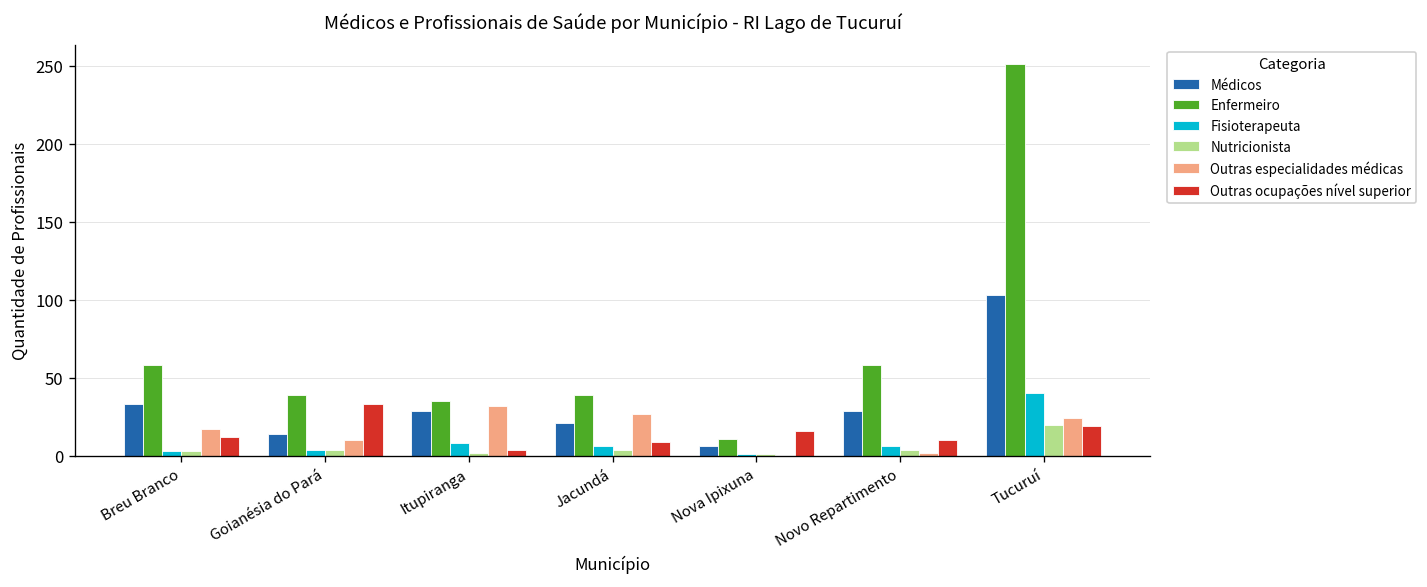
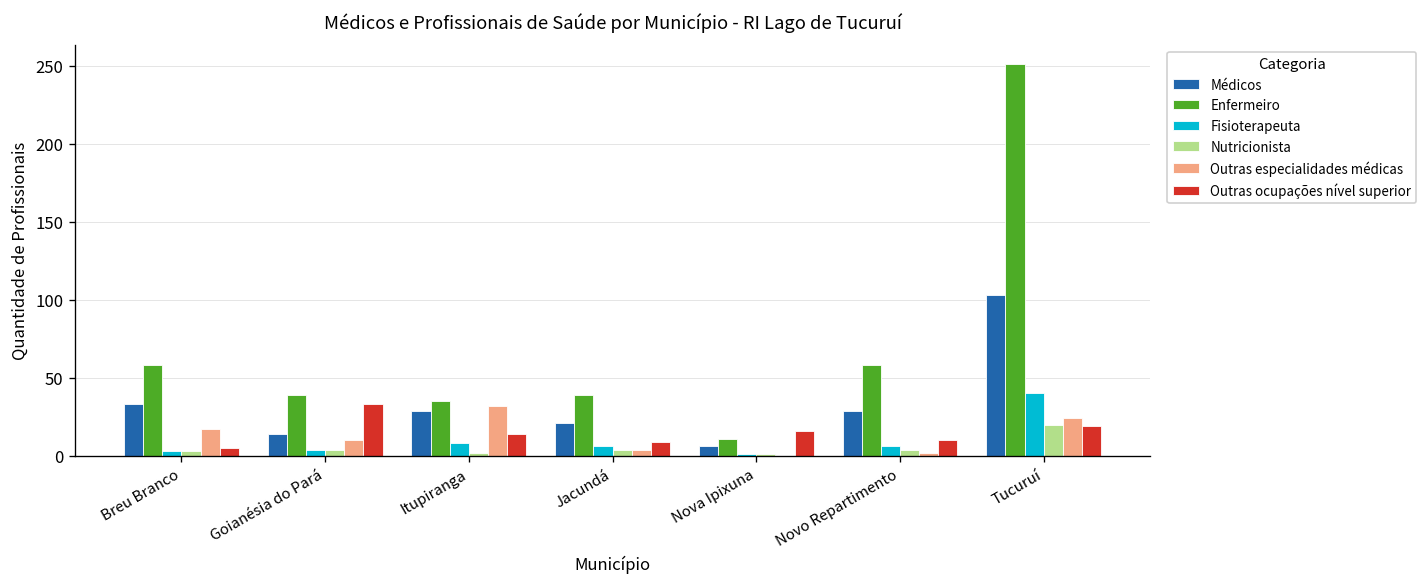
  {
    "Médicos": {
      "Breu Branco": 33,
      "Goianésia do Pará": 14,
      "Itupiranga": 29,
      "Jacundá": 21,
      "Nova Ipixuna": 6,
      "Novo Repartimento": 29,
      "Tucuruí": 103
    },
    "Enfermeiro": {
      "Breu Branco": 58,
      "Goianésia do Pará": 39,
      "Itupiranga": 35,
      "Jacundá": 39,
      "Nova Ipixuna": 11,
      "Novo Repartimento": 58,
      "Tucuruí": 251
    },
    "Fisioterapeuta": {
      "Breu Branco": 3,
      "Goianésia do Pará": 4,
      "Itupiranga": 8,
      "Jacundá": 6,
      "Novo Repartimento": 6,
      "Tucuruí": 40
    },
    "Nutricionista": {
      "Breu Branco": 3,
      "Goianésia do Pará": 4,
      "Itupiranga": 2,
      "Jacundá": 4,
      "Novo Repartimento": 4,
      "Tucuruí": 20
    },
    "Outras especialidades médicas": {
      "Breu Branco": 17,
      "Goianésia do Pará": 10,
      "Itupiranga": 32,
-     "Jacundá": 27,
+     "Jacundá": 4,
      "Nova Ipixuna": 0,
      "Novo Repartimento": 2,
      "Tucuruí": 24
    },
    "Outras ocupações nível superior": {
-     "Breu Branco": 12,
+     "Breu Branco": 5,
      "Goianésia do Pará": 33,
-     "Itupiranga": 4,
+     "Itupiranga": 14,
      "Jacundá": 9,
      "Nova Ipixuna": 16,
      "Novo Repartimento": 10,
      "Tucuruí": 19
    }
  }
